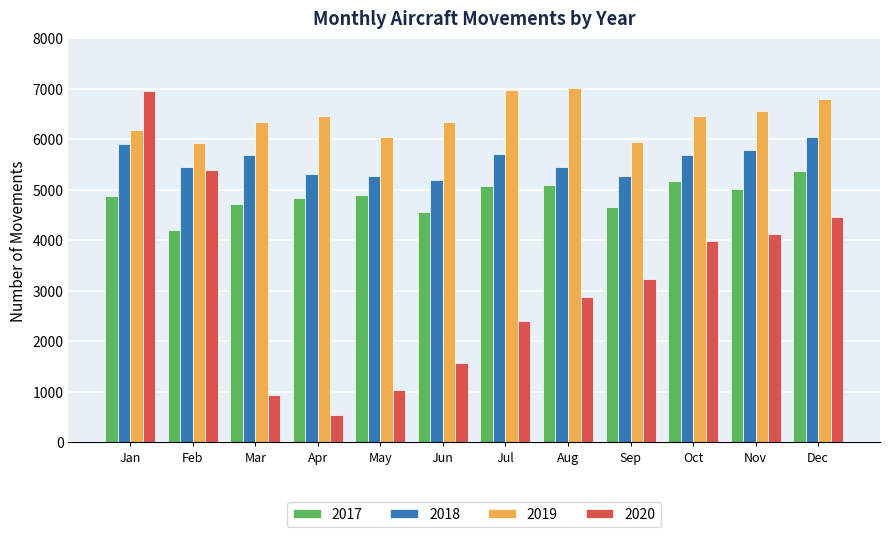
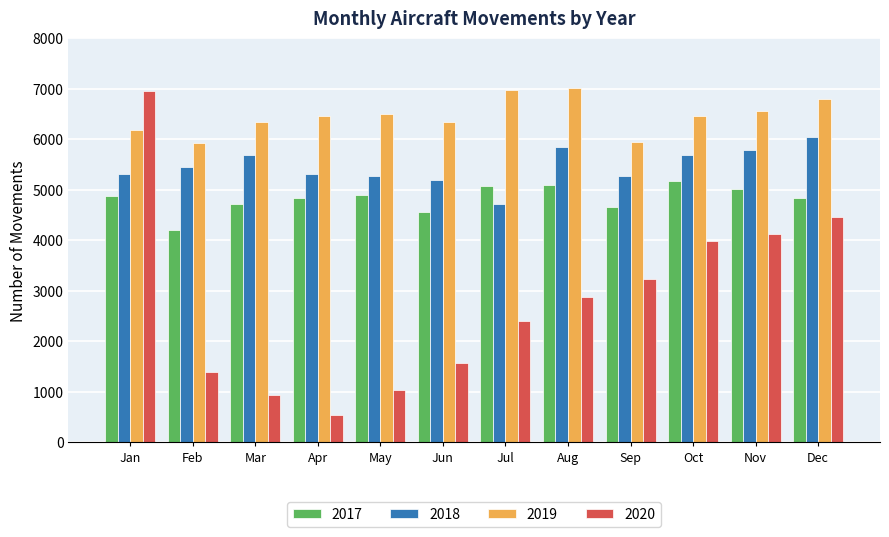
  {
    "2017": {
      "Jan": 4900,
      "Feb": 4200,
      "Mar": 4700,
      "Apr": 4800,
      "May": 4900,
      "Jun": 4600,
      "Jul": 5100,
      "Aug": 5100,
      "Sep": 4700,
      "Oct": 5200,
      "Nov": 5000,
-     "Dec": 5400
+     "Dec": 4800
    },
    "2018": {
-     "Jan": 5900,
+     "Jan": 5300,
      "Feb": 5400,
      "Mar": 5700,
      "Apr": 5300,
      "May": 5300,
      "Jun": 5200,
-     "Jul": 5700,
-     "Aug": 5400,
+     "Jul": 4700,
+     "Aug": 5900,
      "Sep": 5300,
      "Oct": 5700,
      "Nov": 5800,
      "Dec": 6100
    },
    "2019": {
      "Jan": 6200,
      "Feb": 5900,
      "Mar": 6300,
      "Apr": 6500,
-     "May": 6000,
+     "May": 6500,
      "Jun": 6300,
      "Jul": 7000,
      "Aug": 7000,
      "Sep": 5900,
      "Oct": 6500,
      "Nov": 6600,
      "Dec": 6800
    },
    "2020": {
      "Jan": 7000,
-     "Feb": 5400,
+     "Feb": 1400,
      "Mar": 900,
      "Apr": 500,
      "May": 1000,
      "Jun": 1600,
      "Jul": 2400,
      "Aug": 2900,
      "Sep": 3200,
      "Oct": 4000,
      "Nov": 4100,
      "Dec": 4500
    }
  }
